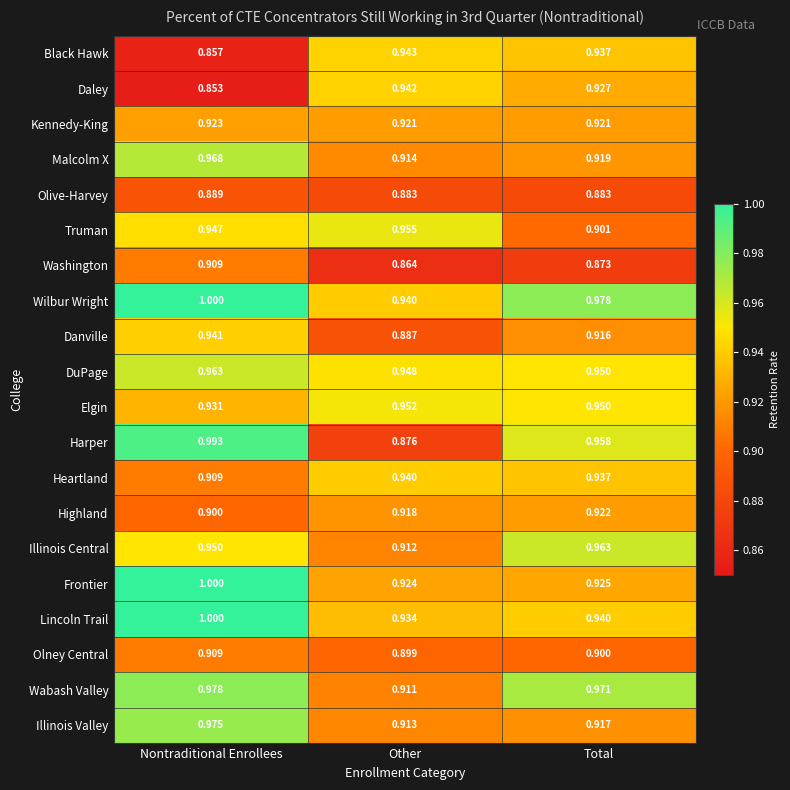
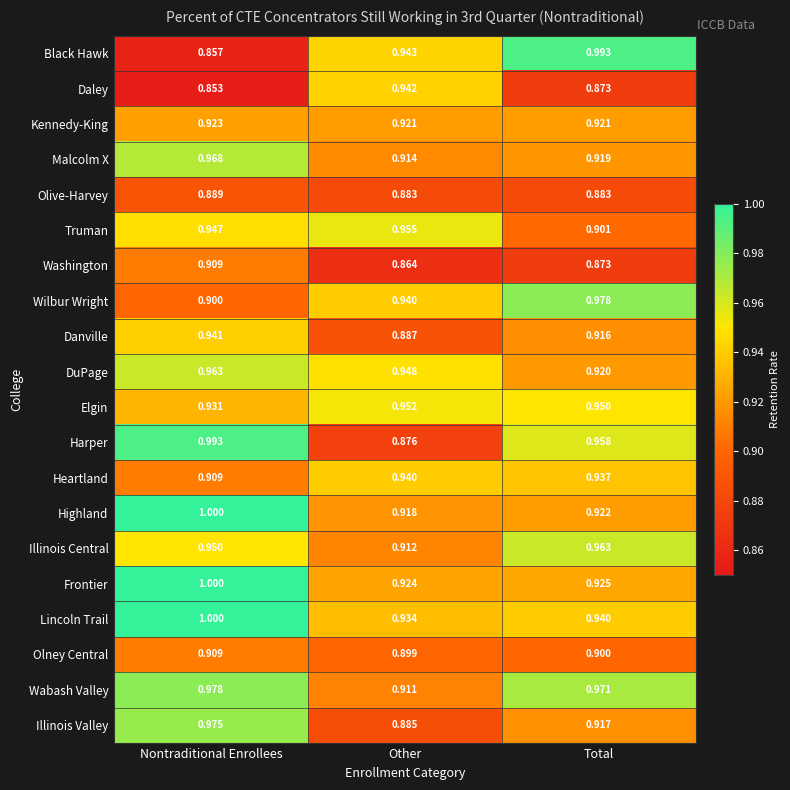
  {
    "Black Hawk": {
      "Nontraditional Enrollees": 0.857,
      "Other": 0.943,
-     "Total": 0.937
+     "Total": 0.993
    },
    "Daley": {
      "Nontraditional Enrollees": 0.853,
      "Other": 0.942,
-     "Total": 0.927
+     "Total": 0.873
    },
    "Kennedy-King": {
      "Nontraditional Enrollees": 0.923,
      "Other": 0.921,
      "Total": 0.921
    },
    "Malcolm X": {
      "Nontraditional Enrollees": 0.968,
      "Other": 0.914,
      "Total": 0.919
    },
    "Olive-Harvey": {
      "Nontraditional Enrollees": 0.889,
      "Other": 0.883,
      "Total": 0.883
    },
    "Truman": {
      "Nontraditional Enrollees": 0.947,
      "Other": 0.955,
      "Total": 0.901
    },
    "Washington": {
      "Nontraditional Enrollees": 0.909,
      "Other": 0.864,
      "Total": 0.873
    },
    "Wilbur Wright": {
-     "Nontraditional Enrollees": 1.000,
+     "Nontraditional Enrollees": 0.900,
      "Other": 0.940,
      "Total": 0.978
    },
    "Danville": {
      "Nontraditional Enrollees": 0.941,
      "Other": 0.887,
      "Total": 0.916
    },
    "DuPage": {
      "Nontraditional Enrollees": 0.963,
      "Other": 0.948,
-     "Total": 0.950
+     "Total": 0.920
    },
    "Elgin": {
      "Nontraditional Enrollees": 0.931,
      "Other": 0.952,
      "Total": 0.950
    },
    "Harper": {
      "Nontraditional Enrollees": 0.993,
      "Other": 0.876,
      "Total": 0.958
    },
    "Heartland": {
      "Nontraditional Enrollees": 0.909,
      "Other": 0.940,
      "Total": 0.937
    },
    "Highland": {
-     "Nontraditional Enrollees": 0.900,
+     "Nontraditional Enrollees": 1.000,
      "Other": 0.918,
      "Total": 0.922
    },
    "Illinois Central": {
      "Nontraditional Enrollees": 0.950,
      "Other": 0.912,
      "Total": 0.963
    },
    "Frontier": {
      "Nontraditional Enrollees": 1.000,
      "Other": 0.924,
      "Total": 0.925
    },
    "Lincoln Trail": {
      "Nontraditional Enrollees": 1.000,
      "Other": 0.934,
      "Total": 0.940
    },
    "Olney Central": {
      "Nontraditional Enrollees": 0.909,
      "Other": 0.899,
      "Total": 0.900
    },
    "Wabash Valley": {
      "Nontraditional Enrollees": 0.978,
      "Other": 0.911,
      "Total": 0.971
    },
    "Illinois Valley": {
      "Nontraditional Enrollees": 0.975,
-     "Other": 0.913,
+     "Other": 0.885,
      "Total": 0.917
    }
  }
